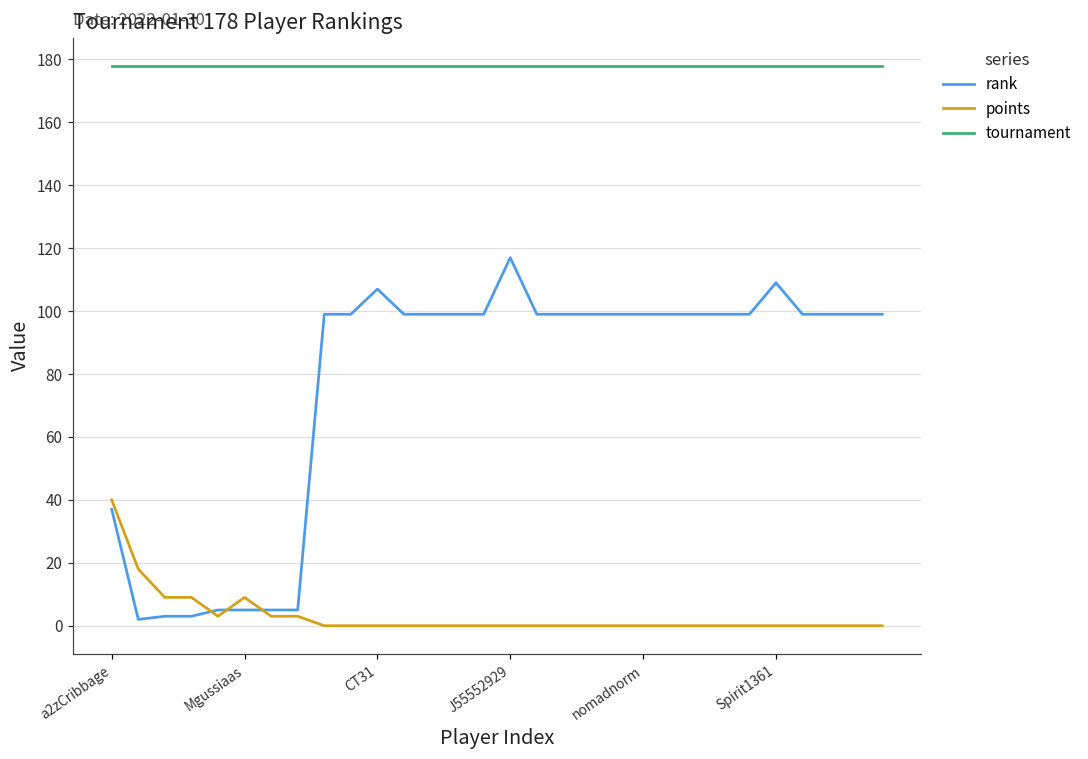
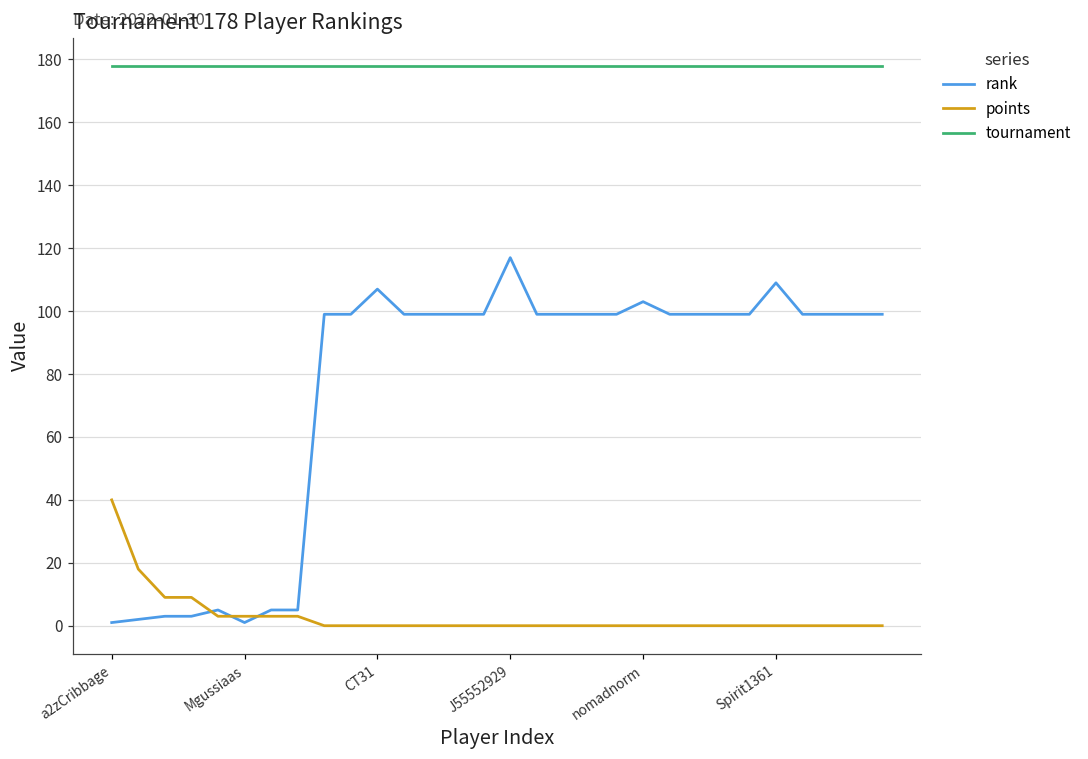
  {
    "rank": {
-     "a2zCribbage": 37,
-     "Mgussiaas": 5,
+     "a2zCribbage": 1,
+     "Mgussiaas": 1,
      "CT31": 107,
      "J55552929": 117,
-     "nomadnorm": 99,
+     "nomadnorm": 103,
      "Spirit1361": 109
    },
    "points": {
      "a2zCribbage": 40,
-     "Mgussiaas": 9,
+     "Mgussiaas": 3,
      "CT31": 0,
      "J55552929": 0,
      "nomadnorm": 0,
      "Spirit1361": 0
    },
    "tournament": {
      "a2zCribbage": 178,
      "Mgussiaas": 178,
      "CT31": 178,
      "J55552929": 178,
      "nomadnorm": 178,
      "Spirit1361": 178
    }
  }
